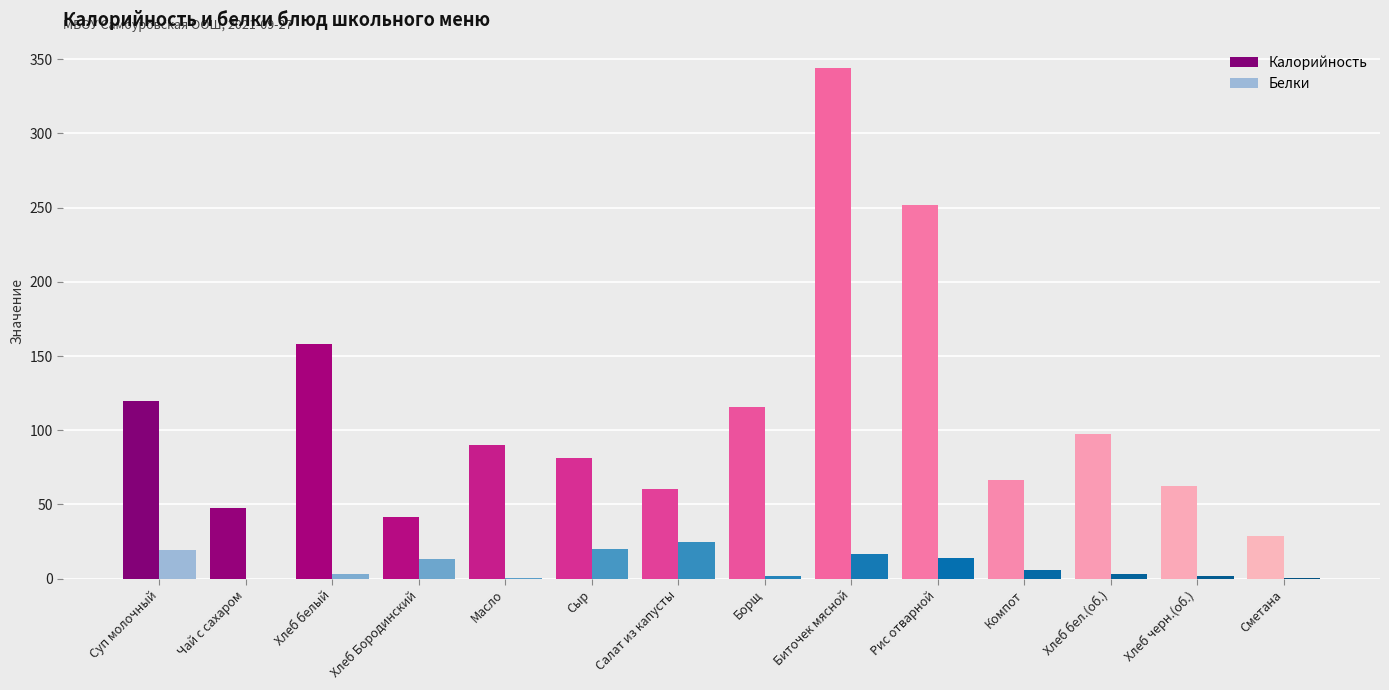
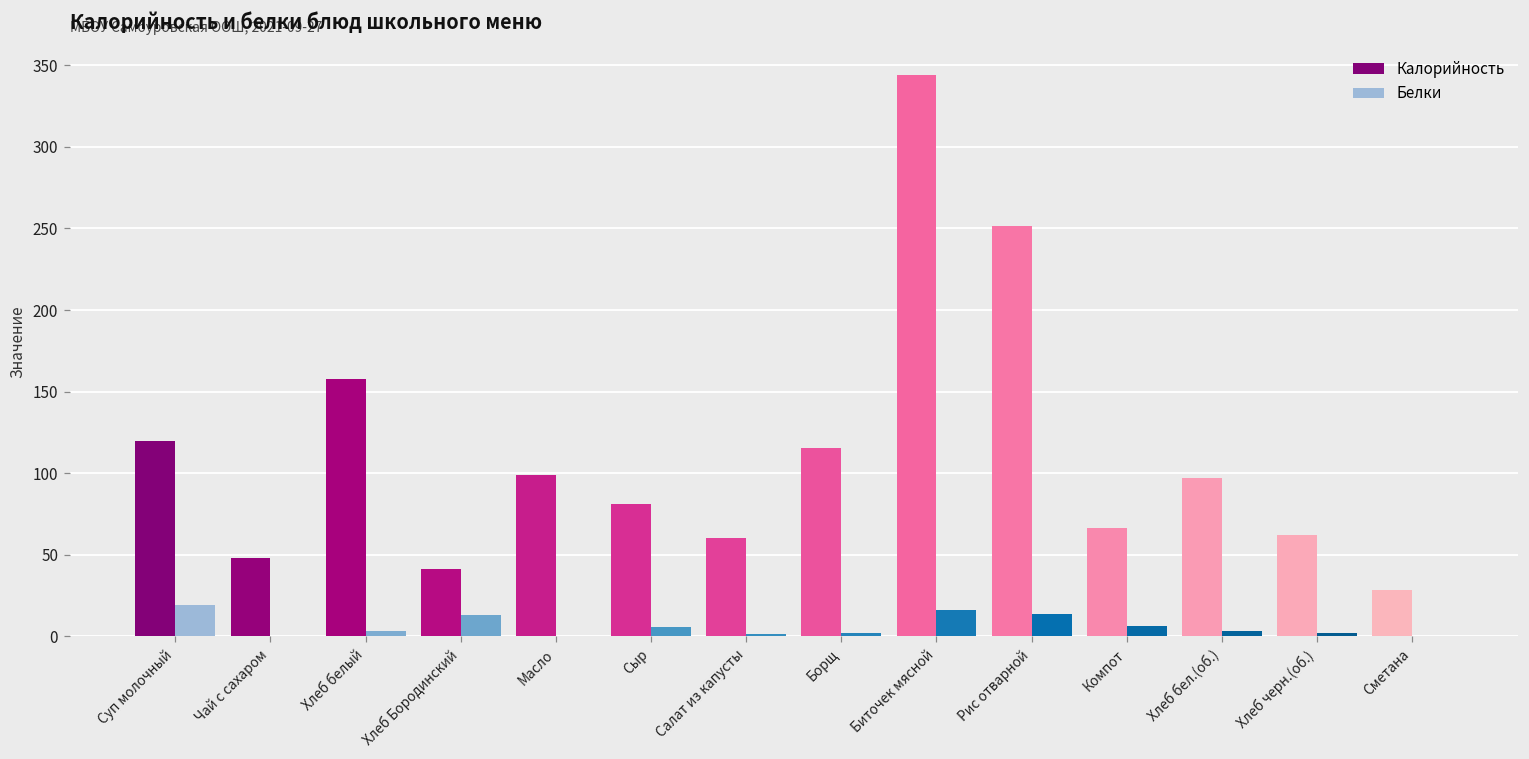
  {
    "Калорийность": {
      "Суп молочный": 120,
      "Чай с сахаром": 48,
      "Хлеб белый": 158,
      "Хлеб Бородинский": 42,
-     "Масло": 90,
+     "Масло": 99,
      "Сыр": 81,
      "Салат из капусты": 60,
      "Борщ": 115,
      "Биточек мясной": 344,
      "Рис отварной": 252,
      "Компот": 67,
      "Хлеб бел.(об.)": 97,
      "Хлеб черн.(об.)": 62,
      "Сметана": 29
    },
    "Белки": {
      "Суп молочный": 19,
      "Чай с сахаром": 0,
      "Хлеб белый": 3,
      "Хлеб Бородинский": 13,
-     "Сыр": 20,
-     "Салат из капусты": 25,
+     "Сыр": 6,
+     "Салат из капусты": 1,
      "Борщ": 2,
      "Биточек мясной": 17,
      "Рис отварной": 14,
      "Компот": 6,
      "Хлеб бел.(об.)": 3,
      "Хлеб черн.(об.)": 2
    }
  }
